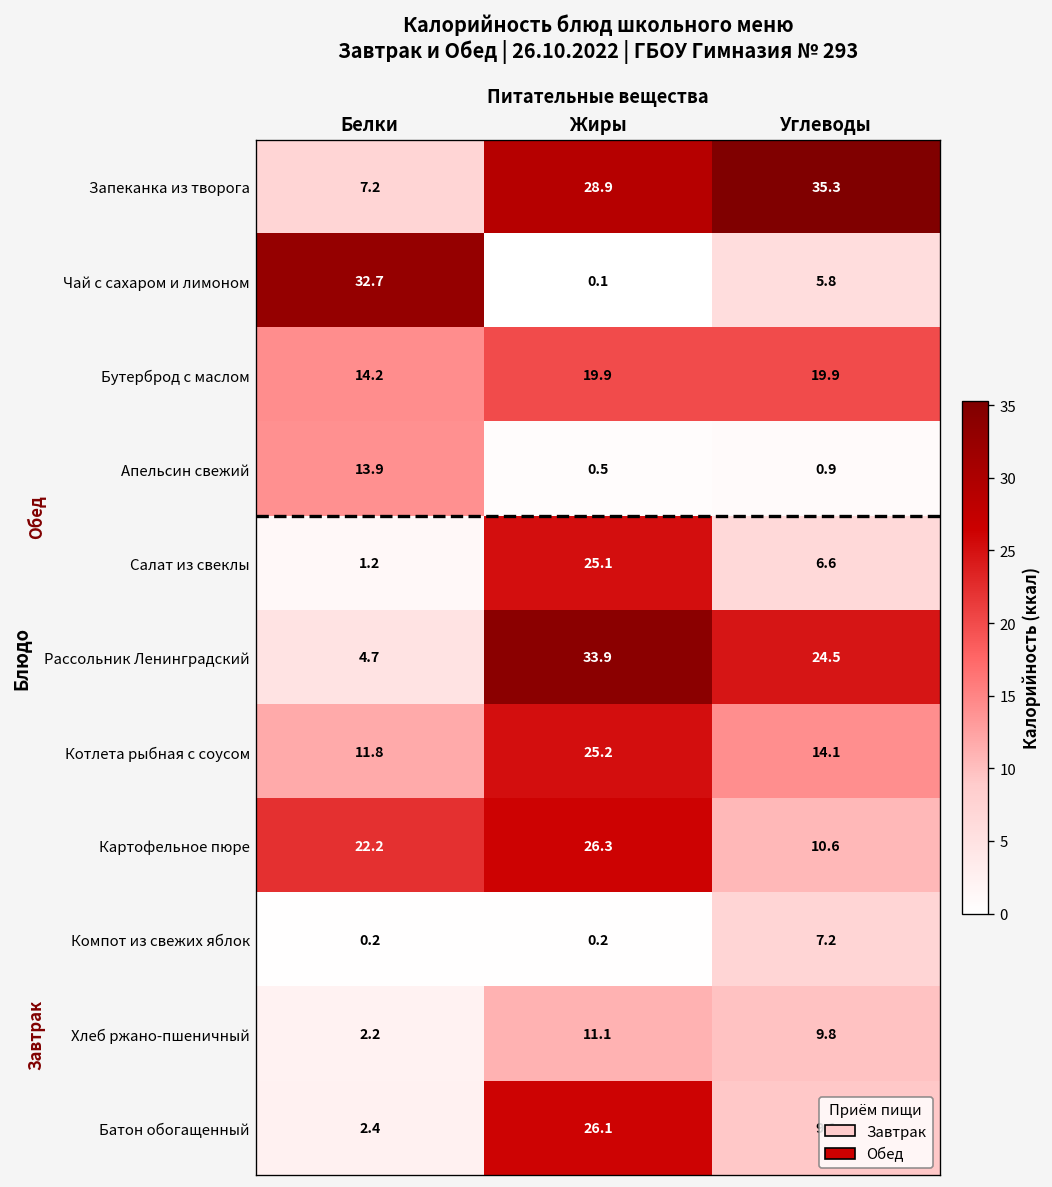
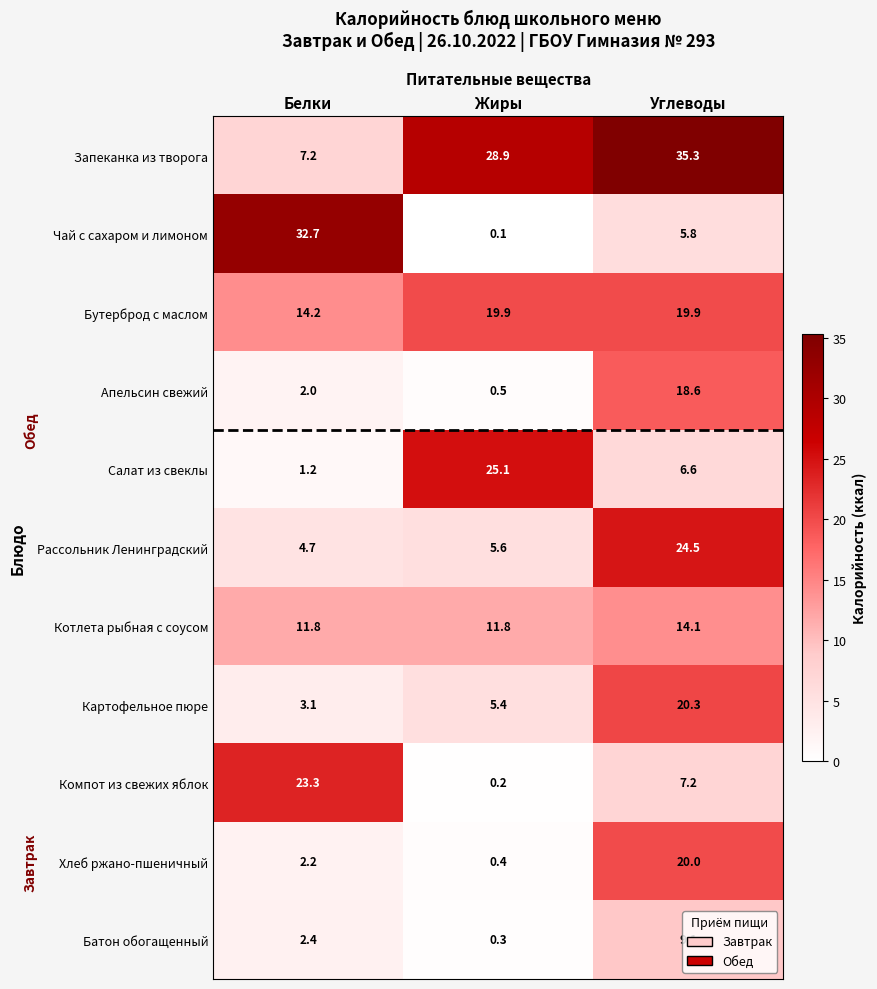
  {
    "Запеканка из творога": {
      "Белки": 7.2,
      "Жиры": 28.9,
      "Углеводы": 35.3
    },
    "Чай с сахаром и лимоном": {
      "Белки": 32.7,
      "Жиры": 0.1,
      "Углеводы": 5.8
    },
    "Бутерброд с маслом": {
      "Белки": 14.2,
      "Жиры": 19.9,
      "Углеводы": 19.9
    },
    "Апельсин свежий": {
-     "Белки": 13.9,
+     "Белки": 2.0,
      "Жиры": 0.5,
-     "Углеводы": 0.9
+     "Углеводы": 18.6
    },
    "Салат из свеклы": {
      "Белки": 1.2,
      "Жиры": 25.1,
      "Углеводы": 6.6
    },
    "Рассольник Ленинградский": {
      "Белки": 4.7,
-     "Жиры": 33.9,
+     "Жиры": 5.6,
      "Углеводы": 24.5
    },
    "Котлета рыбная с соусом": {
      "Белки": 11.8,
-     "Жиры": 25.2,
+     "Жиры": 11.8,
      "Углеводы": 14.1
    },
    "Картофельное пюре": {
-     "Белки": 22.2,
-     "Жиры": 26.3,
-     "Углеводы": 10.6
+     "Белки": 3.1,
+     "Жиры": 5.4,
+     "Углеводы": 20.3
    },
    "Компот из свежих яблок": {
-     "Белки": 0.2,
+     "Белки": 23.3,
      "Жиры": 0.2,
      "Углеводы": 7.2
    },
    "Хлеб ржано-пшеничный": {
      "Белки": 2.2,
-     "Жиры": 11.1,
-     "Углеводы": 9.8
+     "Жиры": 0.4,
+     "Углеводы": 20.0
    },
    "Батон обогащенный": {
      "Белки": 2.4,
-     "Жиры": 26.1
+     "Жиры": 0.3
    }
  }
